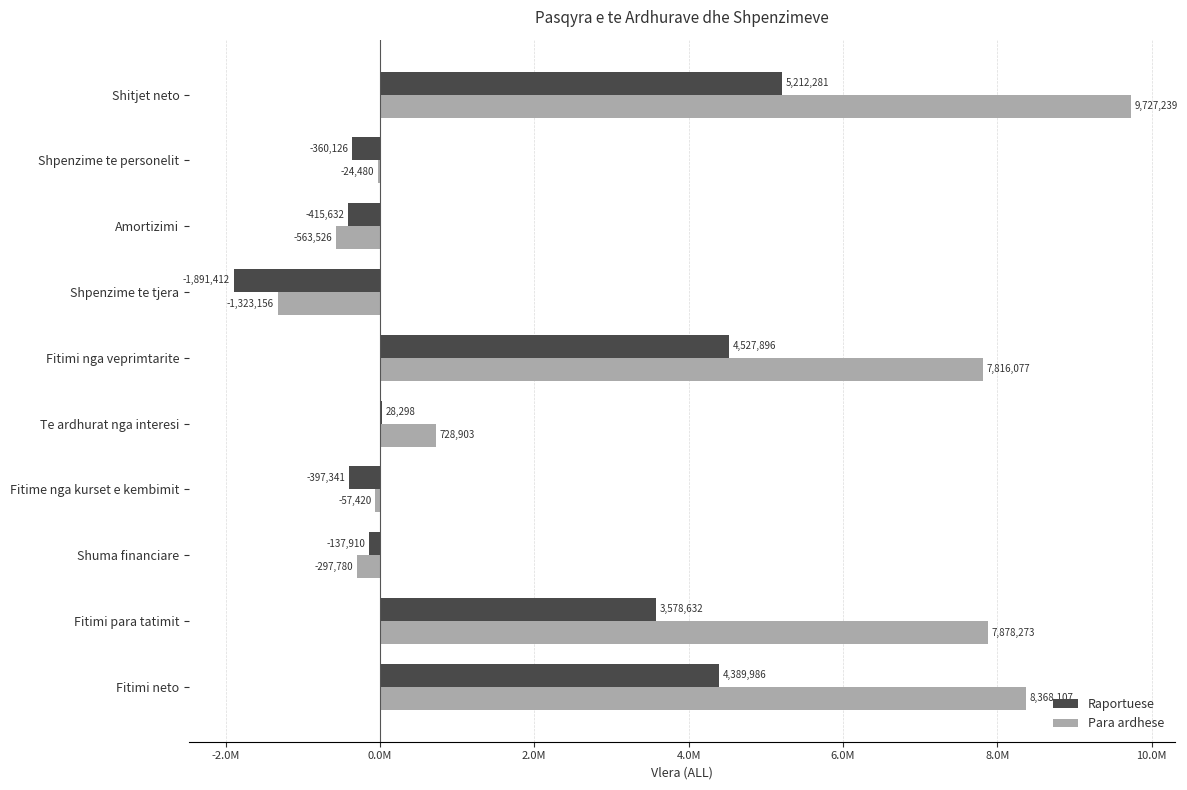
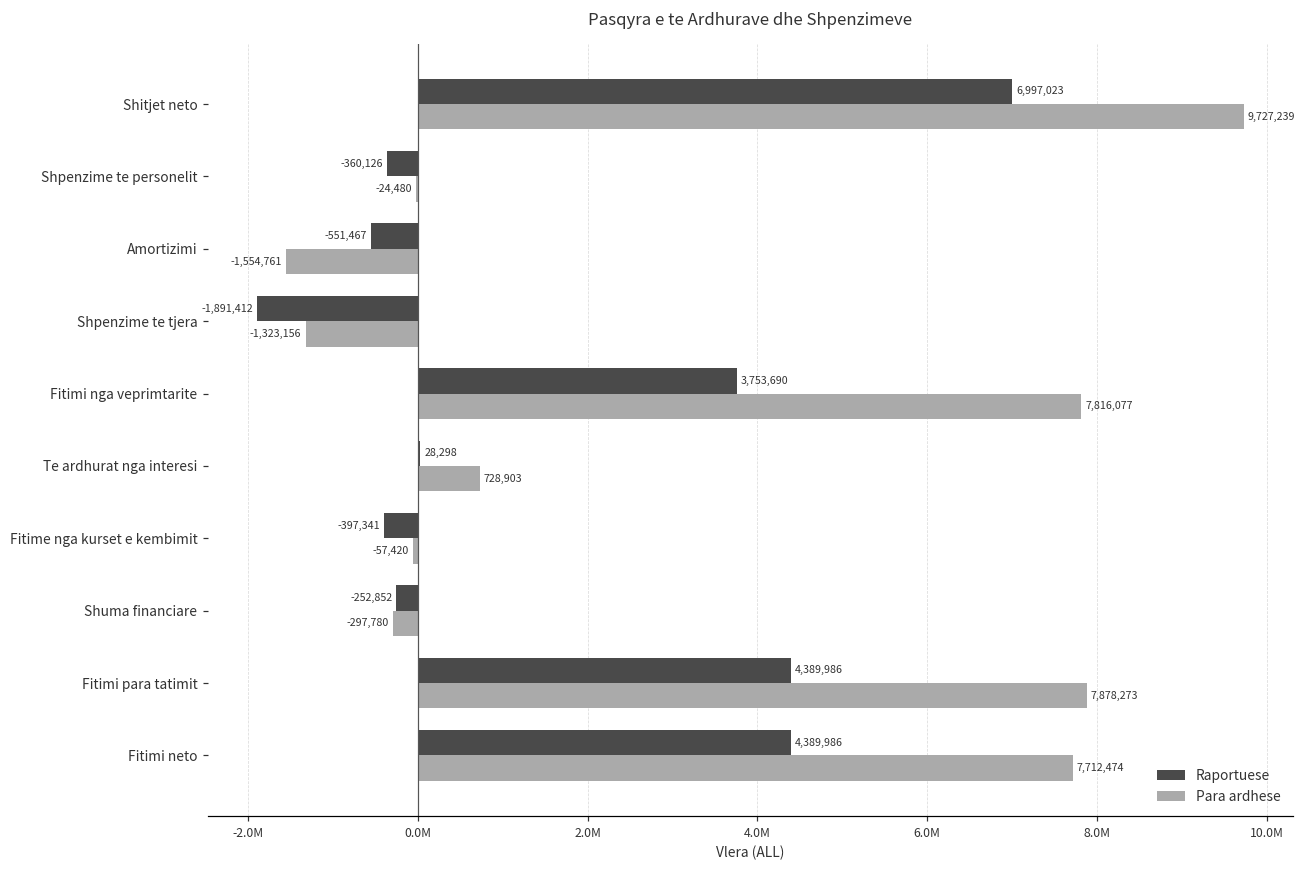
  {
    "Raportuese": {
-     "Shitjet neto": "5,212,281",
+     "Shitjet neto": "6,997,023",
      "Shpenzime te personelit": "-360,126",
-     "Amortizimi": "-415,632",
+     "Amortizimi": "-551,467",
      "Shpenzime te tjera": "-1,891,412",
-     "Fitimi nga veprimtarite": "4,527,896",
+     "Fitimi nga veprimtarite": "3,753,690",
      "Te ardhurat nga interesi": "28,298",
      "Fitime nga kurset e kembimit": "-397,341",
-     "Shuma financiare": "-137,910",
-     "Fitimi para tatimit": "3,578,632",
+     "Shuma financiare": "-252,852",
+     "Fitimi para tatimit": "4,389,986",
      "Fitimi neto": "4,389,986"
    },
    "Para ardhese": {
      "Shitjet neto": "9,727,239",
      "Shpenzime te personelit": "-24,480",
-     "Amortizimi": "-563,526",
+     "Amortizimi": "-1,554,761",
      "Shpenzime te tjera": "-1,323,156",
      "Fitimi nga veprimtarite": "7,816,077",
      "Te ardhurat nga interesi": "728,903",
      "Fitime nga kurset e kembimit": "-57,420",
      "Shuma financiare": "-297,780",
      "Fitimi para tatimit": "7,878,273",
-     "Fitimi neto": "8,368,107"
+     "Fitimi neto": "7,712,474"
    }
  }
